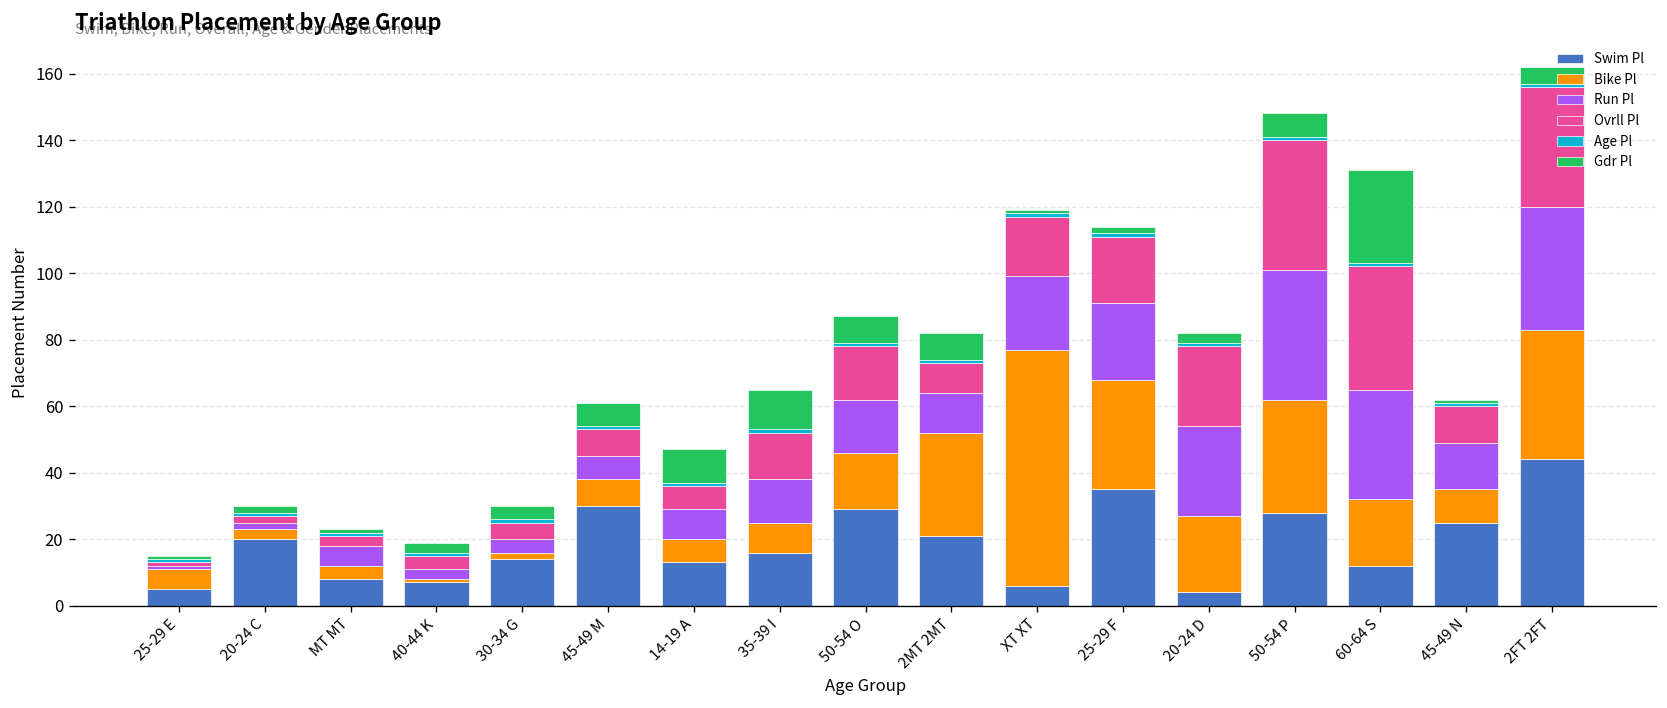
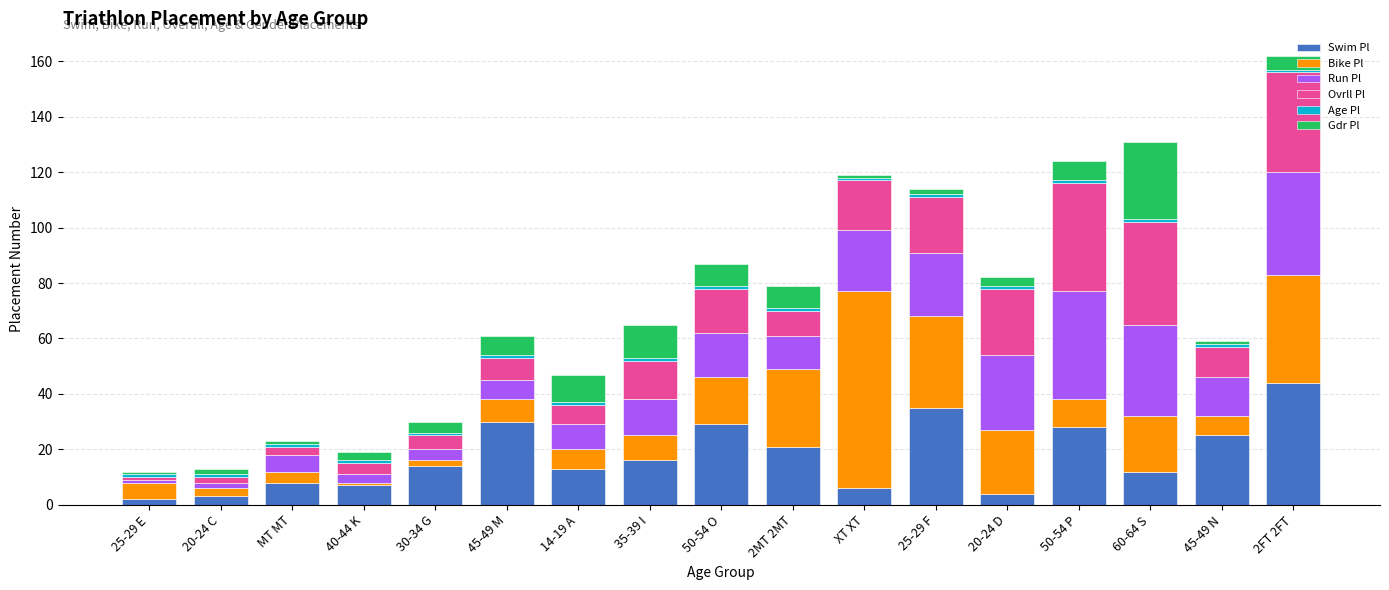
  {
    "Swim Pl": {
-     "25-29 E": 5,
-     "20-24 C": 20,
+     "25-29 E": 2,
+     "20-24 C": 3,
      "MT MT": 8,
      "40-44 K": 7,
      "30-34 G": 14,
      "45-49 M": 30,
      "14-19 A": 13,
      "35-39 I": 16,
      "50-54 O": 29,
      "2MT 2MT": 21,
      "XT XT": 6,
      "25-29 F": 35,
      "20-24 D": 4,
      "50-54 P": 28,
      "60-64 S": 12,
      "45-49 N": 25,
      "2FT 2FT": 44
    },
    "Bike Pl": {
      "25-29 E": 6,
      "20-24 C": 3,
      "MT MT": 4,
      "40-44 K": 1,
      "30-34 G": 2,
      "45-49 M": 8,
      "14-19 A": 7,
      "35-39 I": 9,
      "50-54 O": 17,
-     "2MT 2MT": 31,
+     "2MT 2MT": 28,
      "XT XT": 71,
      "25-29 F": 33,
      "20-24 D": 23,
-     "50-54 P": 34,
+     "50-54 P": 10,
      "60-64 S": 20,
-     "45-49 N": 10,
+     "45-49 N": 7,
      "2FT 2FT": 39
    },
    "Run Pl": {
      "25-29 E": 1,
      "20-24 C": 2,
      "MT MT": 6,
      "40-44 K": 3,
      "30-34 G": 4,
      "45-49 M": 7,
      "14-19 A": 9,
      "35-39 I": 13,
      "50-54 O": 16,
      "2MT 2MT": 12,
      "XT XT": 22,
      "25-29 F": 23,
      "20-24 D": 27,
      "50-54 P": 39,
      "60-64 S": 33,
      "45-49 N": 14,
      "2FT 2FT": 37
    },
    "Ovrll Pl": {
      "25-29 E": 1,
      "20-24 C": 2,
      "MT MT": 3,
      "40-44 K": 4,
      "30-34 G": 5,
      "45-49 M": 8,
      "14-19 A": 7,
      "35-39 I": 14,
      "50-54 O": 16,
      "2MT 2MT": 9,
      "XT XT": 18,
      "25-29 F": 20,
      "20-24 D": 24,
      "50-54 P": 39,
      "60-64 S": 37,
      "45-49 N": 11,
      "2FT 2FT": 36
    },
    "Age Pl": {
      "25-29 E": 1,
      "20-24 C": 1,
      "MT MT": 1,
      "40-44 K": 1,
      "30-34 G": 1,
      "45-49 M": 1,
      "14-19 A": 1,
      "35-39 I": 1,
      "50-54 O": 1,
      "2MT 2MT": 1,
      "XT XT": 1,
      "25-29 F": 1,
      "20-24 D": 1,
      "50-54 P": 1,
      "60-64 S": 1,
      "45-49 N": 1,
      "2FT 2FT": 1
    },
    "Gdr Pl": {
      "25-29 E": 1,
      "20-24 C": 2,
      "MT MT": 1,
      "40-44 K": 3,
      "30-34 G": 4,
      "45-49 M": 7,
      "14-19 A": 10,
      "35-39 I": 12,
      "50-54 O": 8,
      "2MT 2MT": 8,
      "XT XT": 1,
      "25-29 F": 2,
      "20-24 D": 3,
      "50-54 P": 7,
      "60-64 S": 28,
      "45-49 N": 1,
      "2FT 2FT": 5
    }
  }
